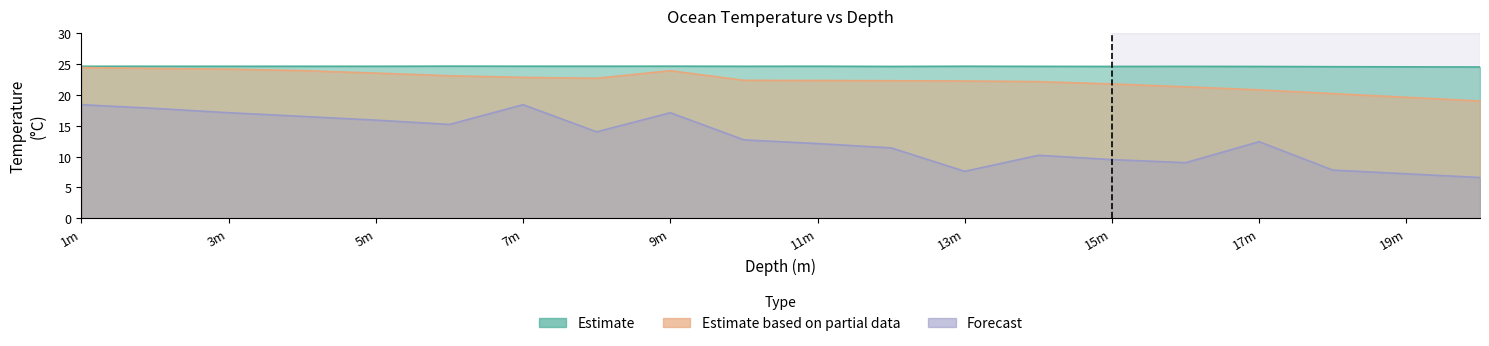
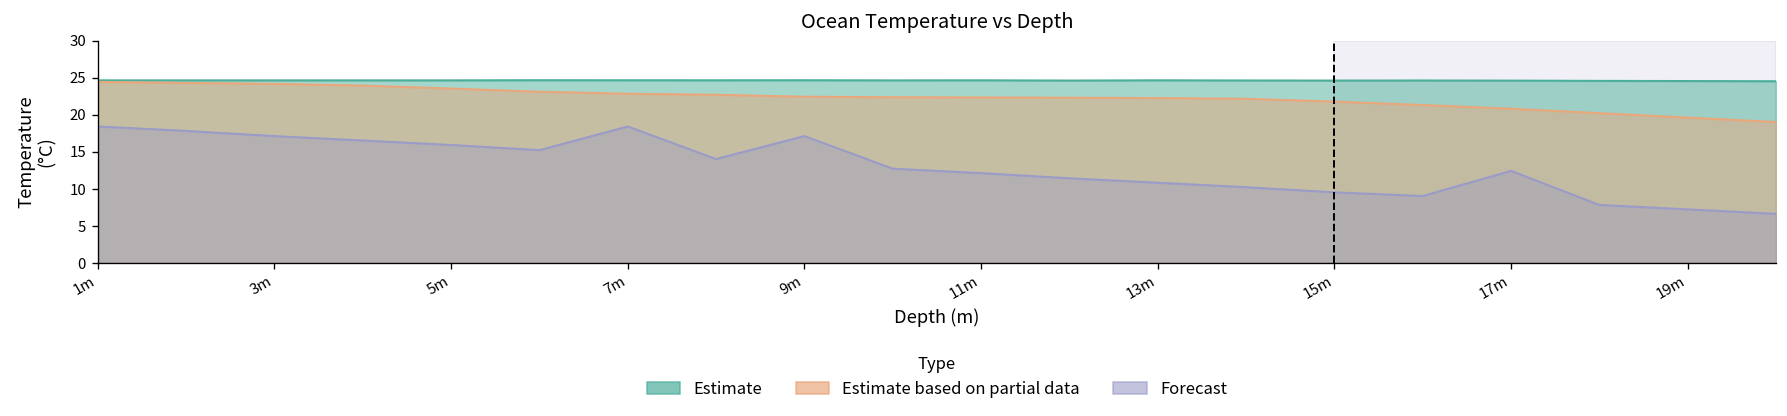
  {
    "Estimate": {
      "3m": 25,
      "5m": 25,
      "7m": 25,
      "9m": 25,
      "11m": 25,
      "13m": 25,
      "15m": 25,
      "17m": 25,
      "19m": 25
    },
    "Estimate based on partial data": {
      "3m": 24,
      "5m": 24,
      "7m": 23,
-     "9m": 24,
+     "9m": 22,
      "11m": 22,
      "13m": 22,
      "15m": 22,
      "17m": 21,
      "19m": 20
    },
    "Forecast": {
      "1m": 18,
      "3m": 17,
      "5m": 16,
      "7m": 18,
      "9m": 17,
      "11m": 12,
-     "13m": 8,
+     "13m": 11,
      "15m": 10,
      "17m": 12,
      "19m": 7
    }
  }
